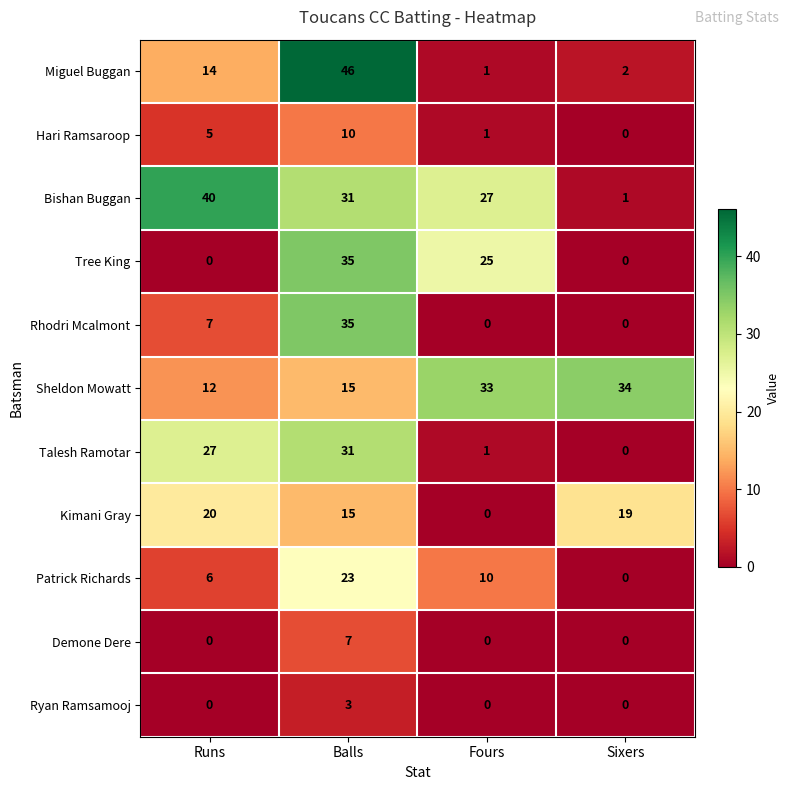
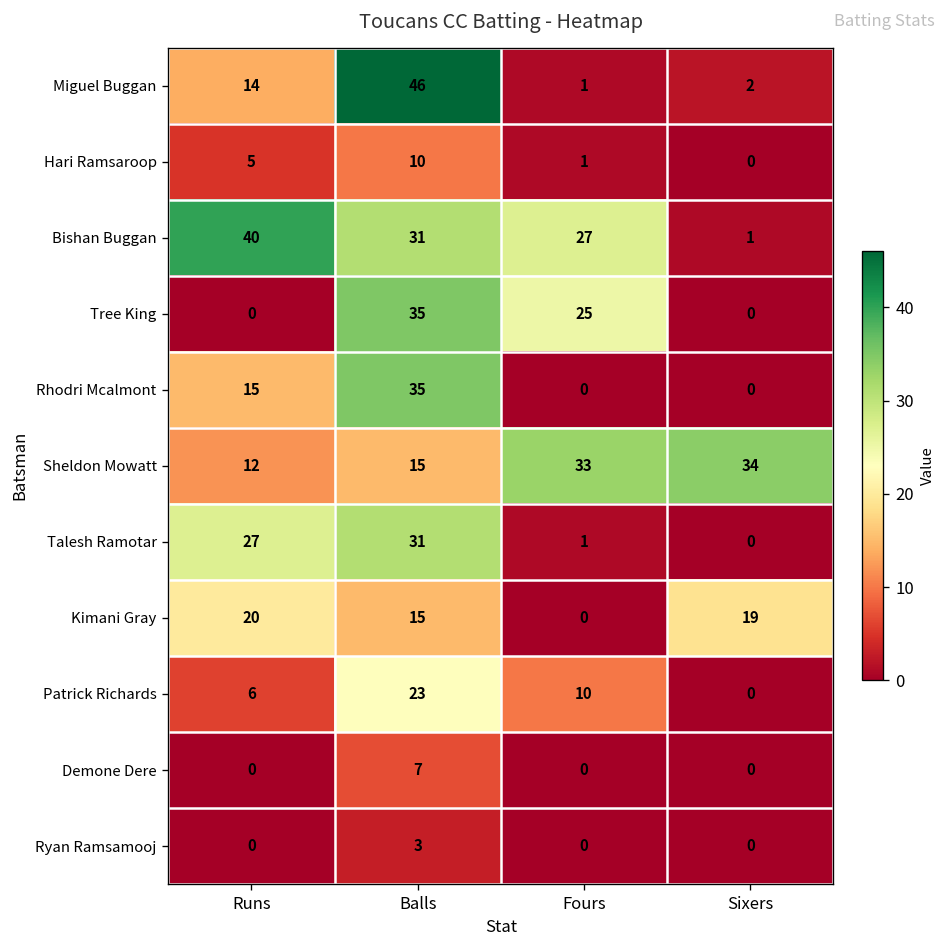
  {
    "Miguel Buggan": {
      "Runs": 14,
      "Balls": 46,
      "Fours": 1,
      "Sixers": 2
    },
    "Hari Ramsaroop": {
      "Runs": 5,
      "Balls": 10,
      "Fours": 1,
      "Sixers": 0
    },
    "Bishan Buggan": {
      "Runs": 40,
      "Balls": 31,
      "Fours": 27,
      "Sixers": 1
    },
    "Tree King": {
      "Runs": 0,
      "Balls": 35,
      "Fours": 25,
      "Sixers": 0
    },
    "Rhodri Mcalmont": {
-     "Runs": 7,
+     "Runs": 15,
      "Balls": 35,
      "Fours": 0,
      "Sixers": 0
    },
    "Sheldon Mowatt": {
      "Runs": 12,
      "Balls": 15,
      "Fours": 33,
      "Sixers": 34
    },
    "Talesh Ramotar": {
      "Runs": 27,
      "Balls": 31,
      "Fours": 1,
      "Sixers": 0
    },
    "Kimani Gray": {
      "Runs": 20,
      "Balls": 15,
      "Fours": 0,
      "Sixers": 19
    },
    "Patrick Richards": {
      "Runs": 6,
      "Balls": 23,
      "Fours": 10,
      "Sixers": 0
    },
    "Demone Dere": {
      "Runs": 0,
      "Balls": 7,
      "Fours": 0,
      "Sixers": 0
    },
    "Ryan Ramsamooj": {
      "Runs": 0,
      "Balls": 3,
      "Fours": 0,
      "Sixers": 0
    }
  }
